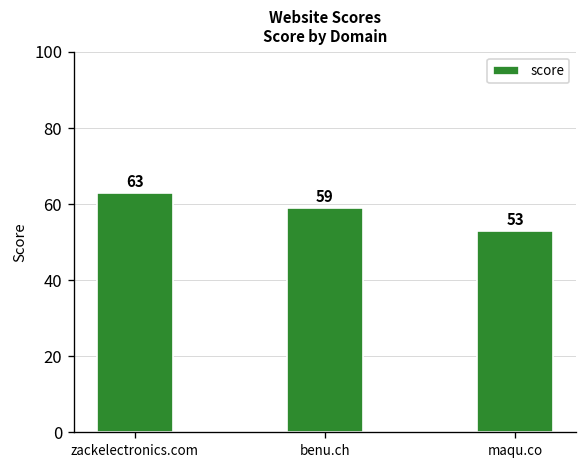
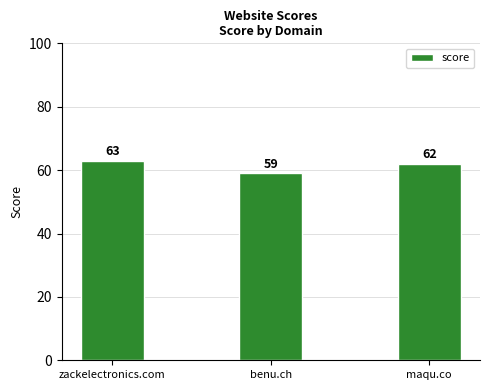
  {
    "zackelectronics.com": 63,
    "benu.ch": 59,
-   "maqu.co": 53
+   "maqu.co": 62
  }
